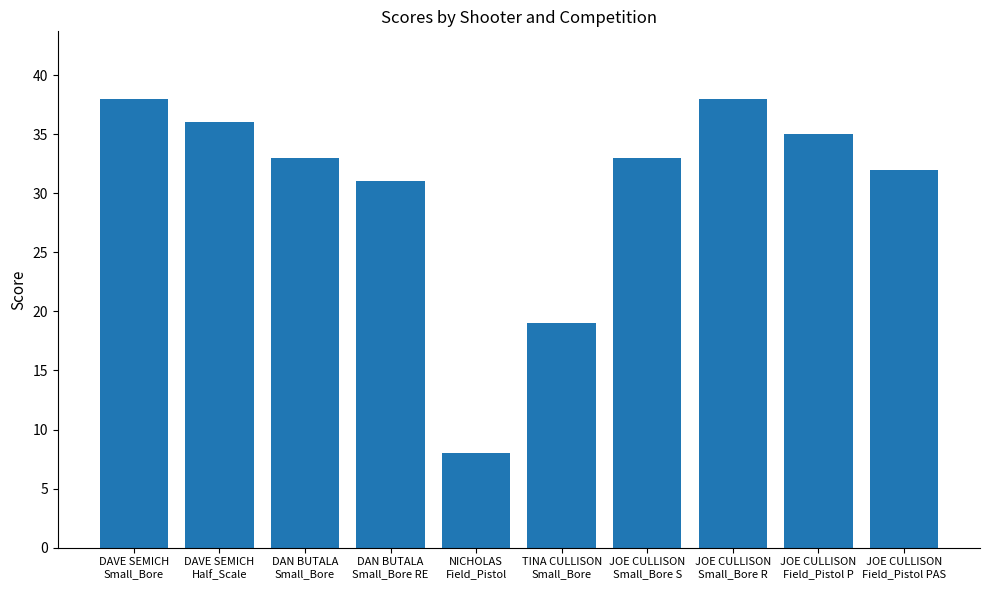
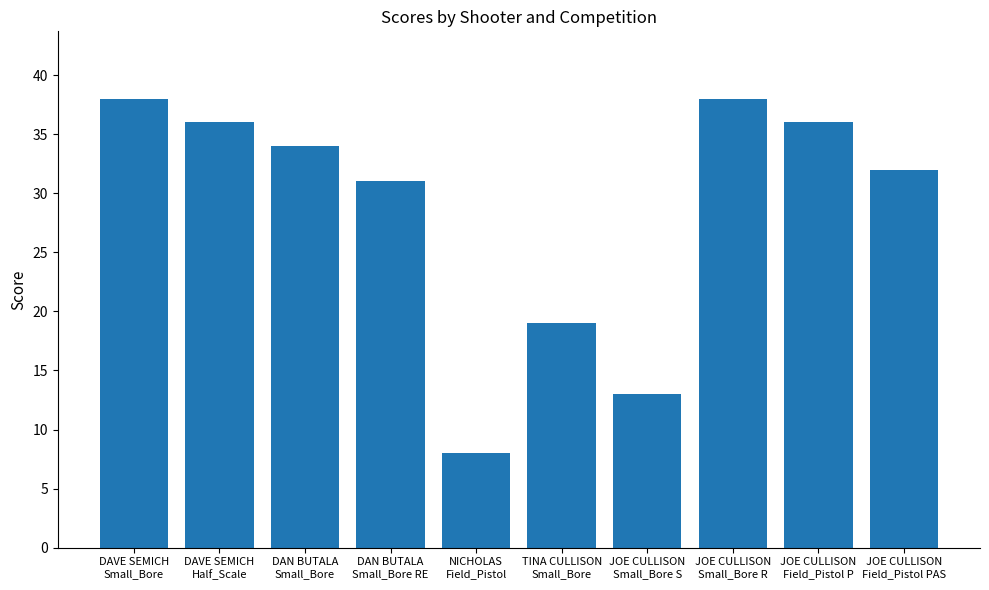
  {
    "DAVE SEMICH Small_Bore": 38,
    "DAVE SEMICH Half_Scale": 36,
-   "DAN BUTALA Small_Bore": 33,
+   "DAN BUTALA Small_Bore": 34,
    "DAN BUTALA Small_Bore RE": 31,
    "NICHOLAS Field_Pistol": 8,
    "TINA CULLISON Small_Bore": 19,
-   "JOE CULLISON Small_Bore S": 33,
+   "JOE CULLISON Small_Bore S": 13,
    "JOE CULLISON Small_Bore R": 38,
-   "JOE CULLISON Field_Pistol P": 35,
+   "JOE CULLISON Field_Pistol P": 36,
    "JOE CULLISON Field_Pistol PAS": 32
  }
